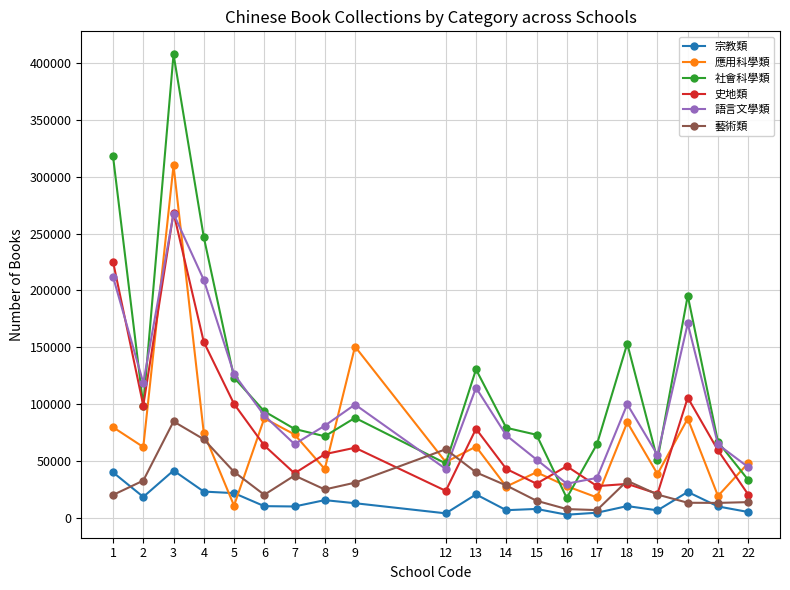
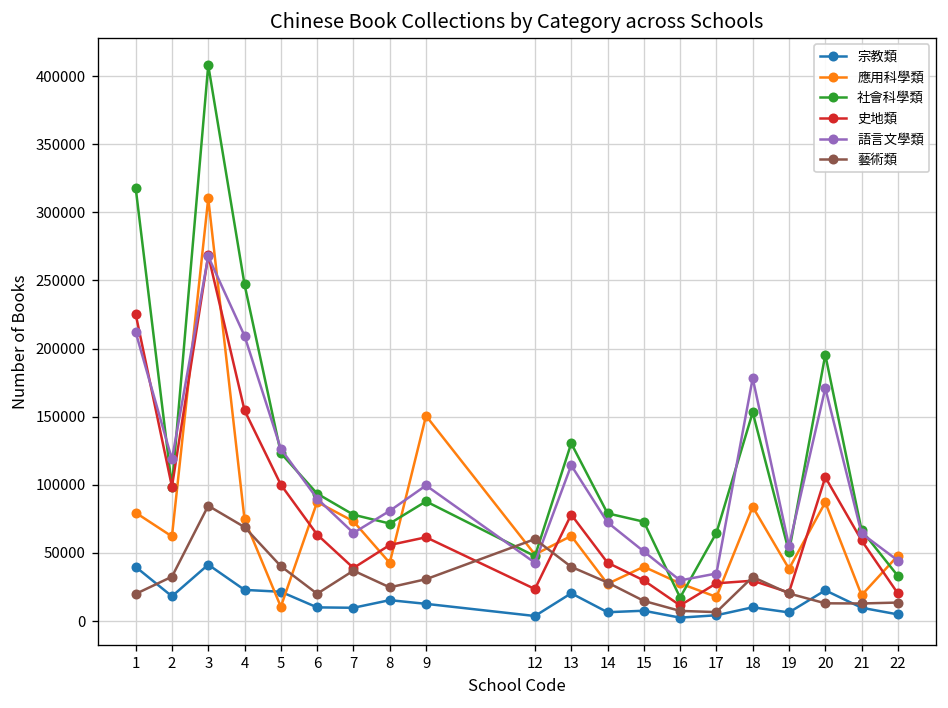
  {
    "宗教類": {
      "1": 40000,
      "2": 18000,
      "3": 41000,
      "4": 23000,
      "5": 21000,
      "6": 10000,
      "7": 10000,
      "8": 15000,
      "9": 13000,
      "12": 4000,
      "13": 20000,
      "14": 6000,
      "15": 8000,
      "16": 2000,
      "17": 4000,
      "18": 10000,
      "19": 6000,
      "20": 23000,
      "21": 10000,
      "22": 5000
    },
    "應用科學類": {
      "1": 80000,
      "2": 62000,
      "3": 310000,
      "4": 75000,
      "5": 10000,
      "6": 87000,
      "7": 73000,
      "8": 43000,
      "9": 151000,
      "13": 62000,
      "15": 40000,
      "17": 18000,
      "18": 84000,
      "19": 38000,
      "20": 87000,
      "21": 19000,
      "22": 48000
    },
    "社會科學類": {
      "1": 318000,
      "3": 408000,
      "4": 247000,
      "5": 123000,
      "6": 94000,
      "7": 78000,
      "8": 72000,
      "9": 88000,
      "13": 130000,
      "14": 79000,
      "15": 73000,
      "16": 17000,
      "17": 65000,
      "18": 153000,
      "19": 51000,
      "20": 195000,
      "21": 67000,
      "22": 33000
    },
    "史地類": {
      "1": 225000,
      "4": 155000,
      "5": 100000,
      "6": 63000,
      "8": 56000,
      "9": 61000,
      "12": 23000,
      "13": 78000,
      "14": 43000,
      "15": 30000,
-     "16": 45000,
+     "16": 11000,
      "17": 28000,
      "18": 30000,
      "20": 106000,
      "21": 59000,
      "22": 20000
    },
    "語言文學類": {
      "1": 212000,
      "2": 119000,
      "4": 209000,
      "5": 126000,
      "6": 90000,
      "7": 65000,
      "8": 81000,
      "9": 100000,
      "12": 43000,
      "13": 114000,
      "14": 72000,
      "15": 51000,
      "17": 35000,
-     "18": 100000,
+     "18": 178000,
      "19": 55000,
      "20": 171000,
      "21": 64000,
      "22": 44000
    },
    "藝術類": {
      "1": 20000,
      "2": 33000,
      "3": 85000,
      "4": 69000,
      "5": 40000,
      "6": 20000,
      "8": 25000,
      "9": 31000,
      "12": 60000,
      "13": 40000,
      "15": 15000,
      "16": 7000,
      "17": 7000,
      "18": 32000,
      "20": 13000,
      "21": 13000,
      "22": 14000
    }
  }
